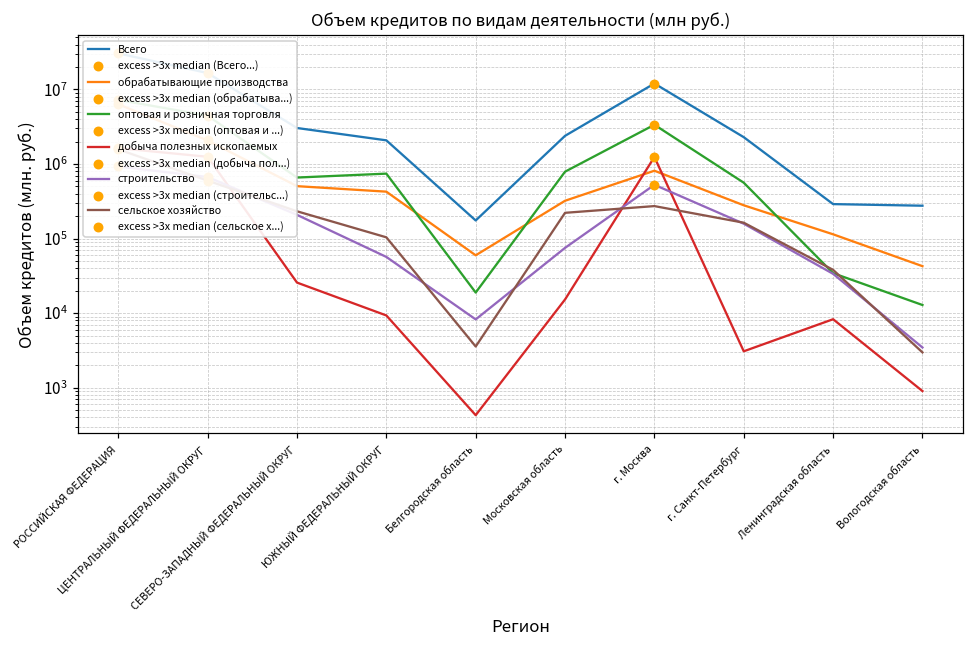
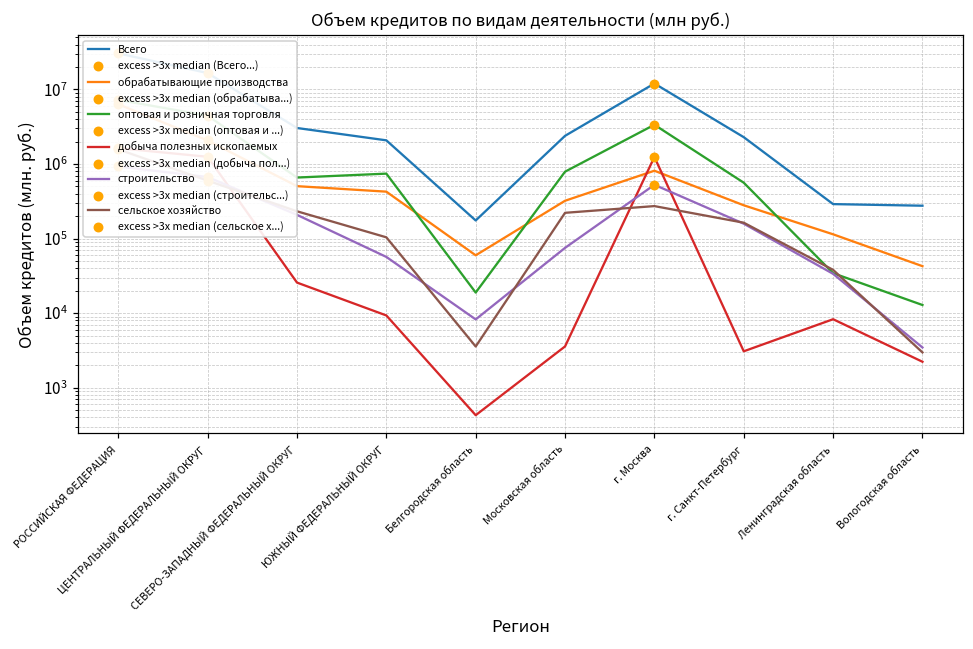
  {
    "Всего": {
      "ЮЖНЫЙ ФЕДЕРАЛЬНЫЙ ОКРУГ": 2100000,
      "Белгородская область": 170000,
      "Московская область": 2400000,
      "г. Санкт-Петербург": 2300000,
      "Ленинградская область": 290000,
      "Вологодская область": 280000
    },
    "оптовая и розничная торговля": {
      "ЮЖНЫЙ ФЕДЕРАЛЬНЫЙ ОКРУГ": 700000,
      "Белгородская область": 19000,
      "Московская область": 800000,
      "г. Санкт-Петербург": 600000,
      "Вологодская область": 13000
    },
    "добыча полезных ископаемых": {
      "СЕВЕРО-ЗАПАДНЫЙ ФЕДЕРАЛЬНЫЙ ОКРУГ": 26000,
      "ЮЖНЫЙ ФЕДЕРАЛЬНЫЙ ОКРУГ": 9000,
      "Белгородская область": 400,
-     "Московская область": 15000,
+     "Московская область": 4000,
      "г. Санкт-Петербург": 3000,
      "Ленинградская область": 8000,
-     "Вологодская область": 900
+     "Вологодская область": 2200
    },
    "строительство": {
      "ЮЖНЫЙ ФЕДЕРАЛЬНЫЙ ОКРУГ": 60000,
      "Белгородская область": 8000,
      "Московская область": 70000,
      "Вологодская область": 3000
    },
    "сельское хозяйство": {
      "ЮЖНЫЙ ФЕДЕРАЛЬНЫЙ ОКРУГ": 100000,
      "Белгородская область": 4000,
      "Московская область": 220000,
      "г. Москва": 270000,
      "Ленинградская область": 40000,
      "Вологодская область": 3000
    }
  }
